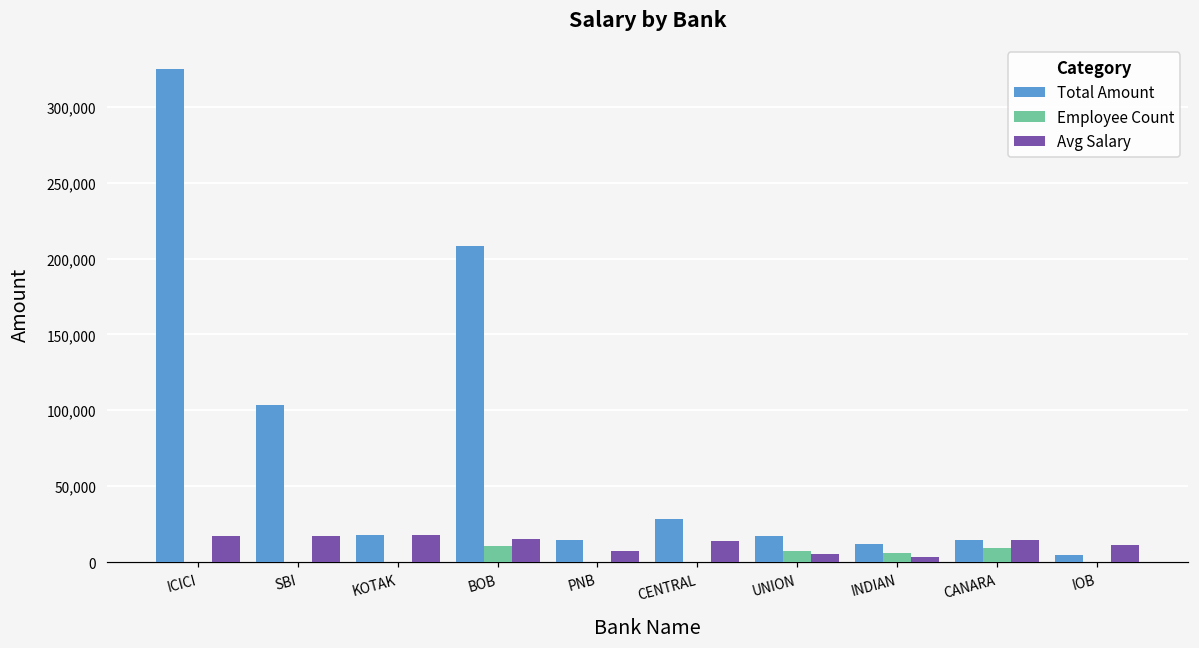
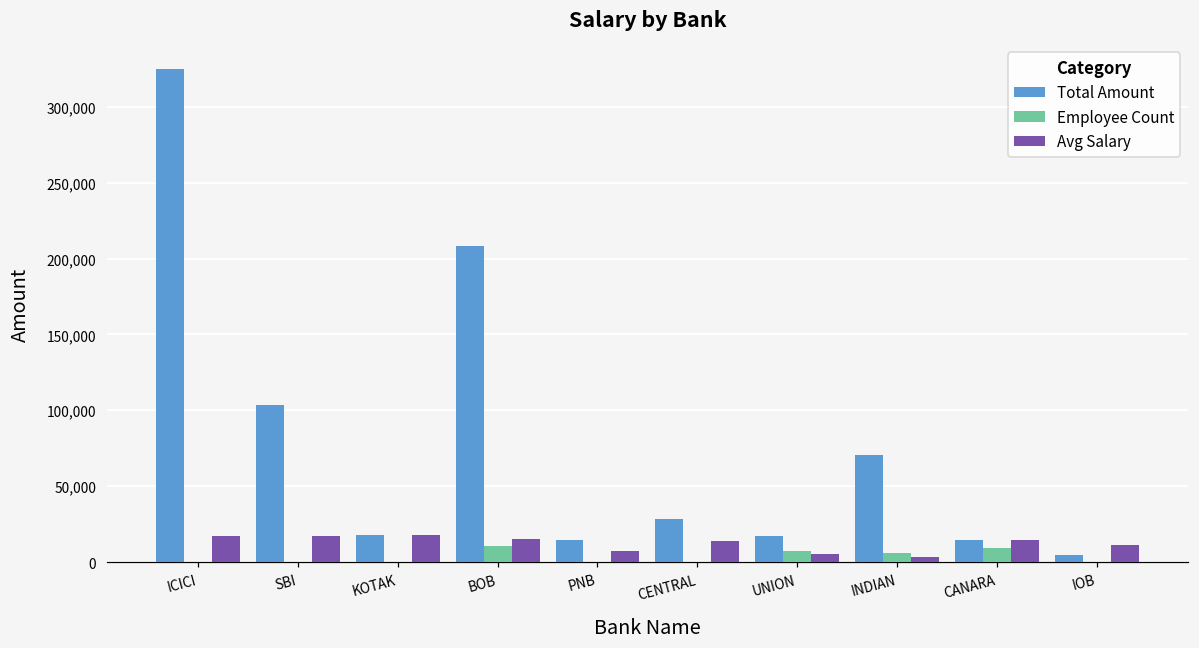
  {
    "Total Amount": {
      "ICICI": "325,000",
      "SBI": "103,000",
      "KOTAK": "18,000",
      "BOB": "208,000",
      "PNB": "15,000",
      "CENTRAL": "28,000",
      "UNION": "17,000",
-     "INDIAN": "12,000",
+     "INDIAN": "71,000",
      "CANARA": "14,000",
      "IOB": "5,000"
    },
    "Employee Count": {
      "BOB": "10,000",
      "UNION": "7,000",
      "INDIAN": "6,000",
      "CANARA": "9,000"
    },
    "Avg Salary": {
      "ICICI": "17,000",
      "SBI": "17,000",
      "KOTAK": "18,000",
      "BOB": "15,000",
      "PNB": "7,000",
      "CENTRAL": "14,000",
      "UNION": "5,000",
      "INDIAN": "3,000",
      "CANARA": "14,000",
      "IOB": "11,000"
    }
  }
